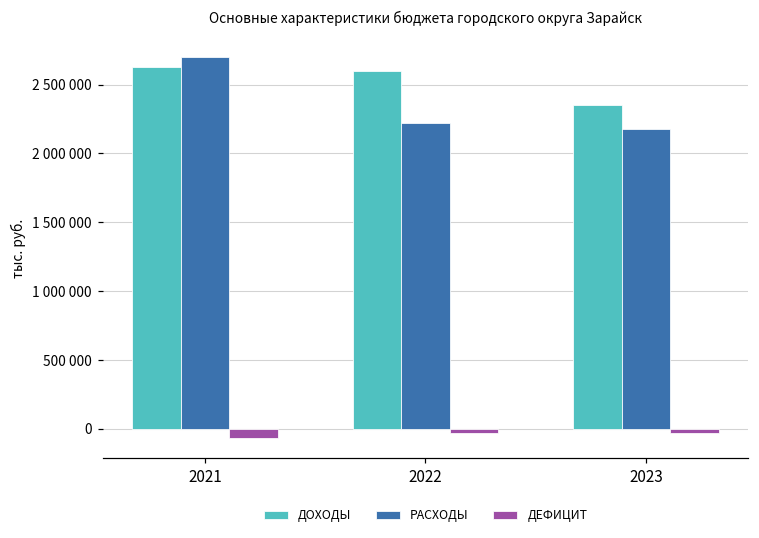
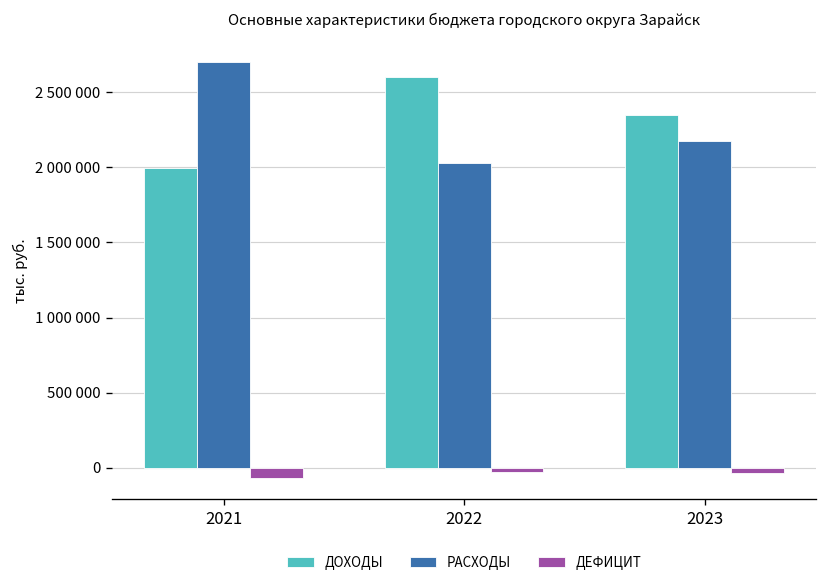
  {
    "ДОХОДЫ": {
-     "2021": 2630000,
+     "2021": 2000000,
      "2022": 2600000,
      "2023": 2350000
    },
    "РАСХОДЫ": {
      "2021": 2700000,
-     "2022": 2220000,
+     "2022": 2030000,
      "2023": 2180000
    },
    "ДЕФИЦИТ": {
      "2021": -70000,
      "2022": -30000,
      "2023": -30000
    }
  }
